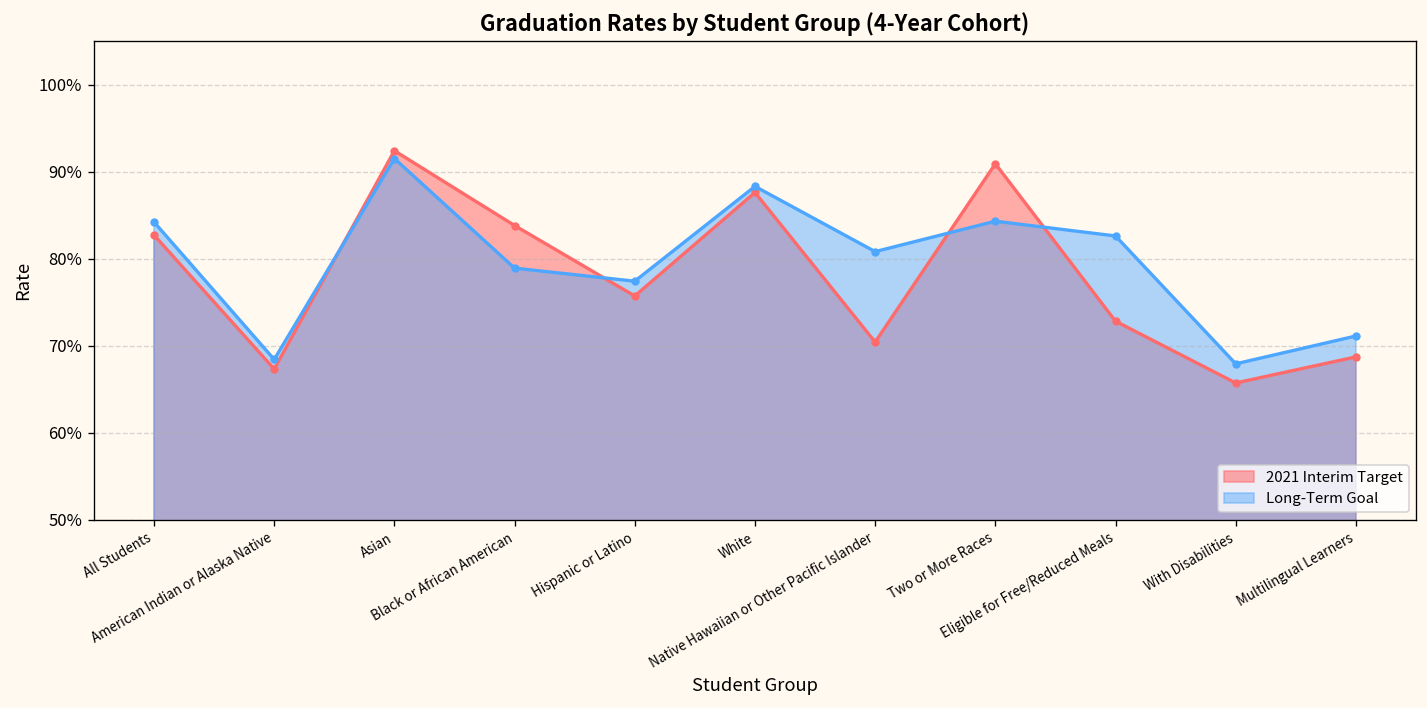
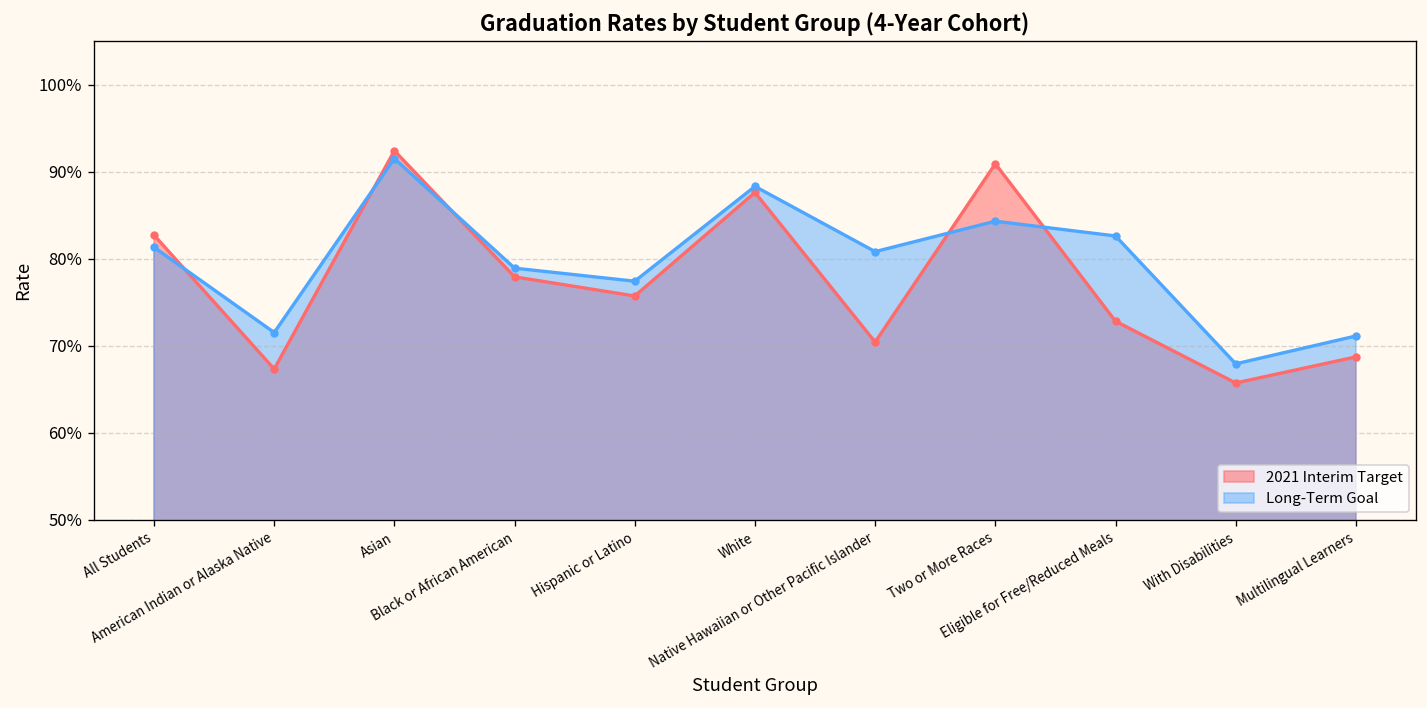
  {
    "2021 Interim Target": {
      "All Students": "83%",
      "American Indian or Alaska Native": "67%",
      "Asian": "92%",
-     "Black or African American": "84%",
+     "Black or African American": "78%",
      "Hispanic or Latino": "76%",
      "White": "88%",
      "Native Hawaiian or Other Pacific Islander": "70%",
      "Two or More Races": "91%",
      "Eligible for Free/Reduced Meals": "73%",
      "With Disabilities": "66%",
      "Multilingual Learners": "69%"
    },
    "Long-Term Goal": {
-     "All Students": "84%",
-     "American Indian or Alaska Native": "68%",
+     "All Students": "81%",
+     "American Indian or Alaska Native": "72%",
      "Asian": "92%",
      "Black or African American": "79%",
      "Hispanic or Latino": "77%",
      "White": "88%",
      "Native Hawaiian or Other Pacific Islander": "81%",
      "Two or More Races": "84%",
      "Eligible for Free/Reduced Meals": "83%",
      "With Disabilities": "68%",
      "Multilingual Learners": "71%"
    }
  }
